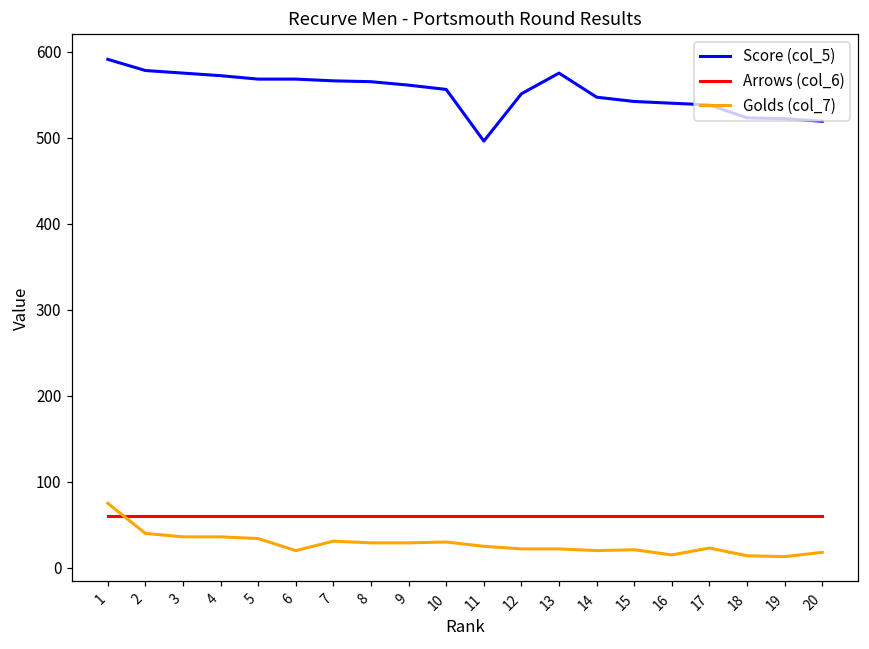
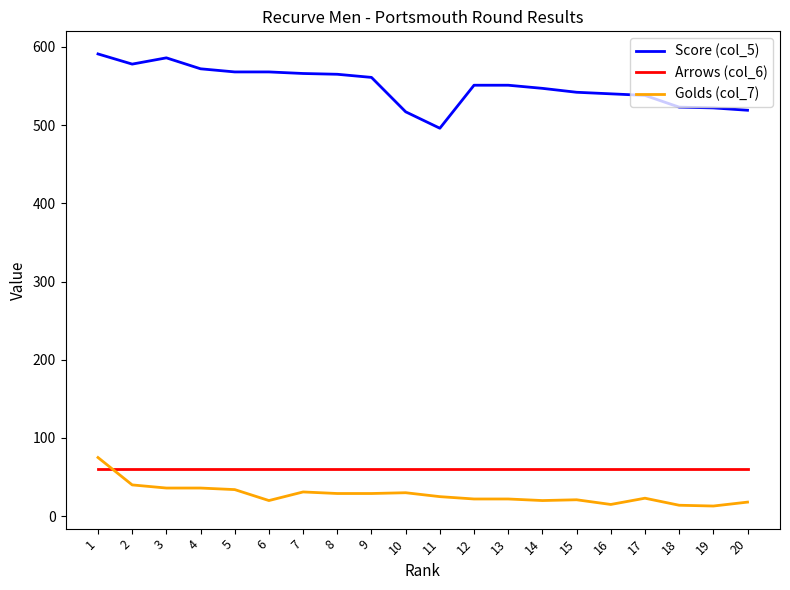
  {
    "Score (col_5)": {
      "1": 590,
      "2": 580,
-     "3": 580,
+     "3": 590,
      "4": 570,
      "5": 570,
      "6": 570,
      "7": 570,
      "8": 570,
      "9": 560,
-     "10": 560,
+     "10": 520,
      "11": 500,
      "12": 550,
-     "13": 580,
+     "13": 550,
      "14": 550,
      "15": 540,
      "16": 540,
      "18": 520,
      "19": 520,
      "20": 520
    },
    "Arrows (col_6)": {
      "1": 60,
      "2": 60,
      "3": 60,
      "4": 60,
      "5": 60,
      "6": 60,
      "7": 60,
      "8": 60,
      "9": 60,
      "10": 60,
      "11": 60,
      "12": 60,
      "13": 60,
      "14": 60,
      "15": 60,
      "16": 60,
      "17": 60,
      "18": 60,
      "19": 60,
      "20": 60
    },
    "Golds (col_7)": {
      "1": 80,
      "2": 40,
      "3": 40,
      "4": 40,
      "5": 30,
      "6": 20,
      "7": 30,
      "8": 30,
      "9": 30,
      "10": 30,
      "11": 30,
      "12": 20,
      "13": 20,
      "14": 20,
      "15": 20,
      "16": 20,
      "17": 20,
      "18": 10,
      "19": 10,
      "20": 20
    }
  }
